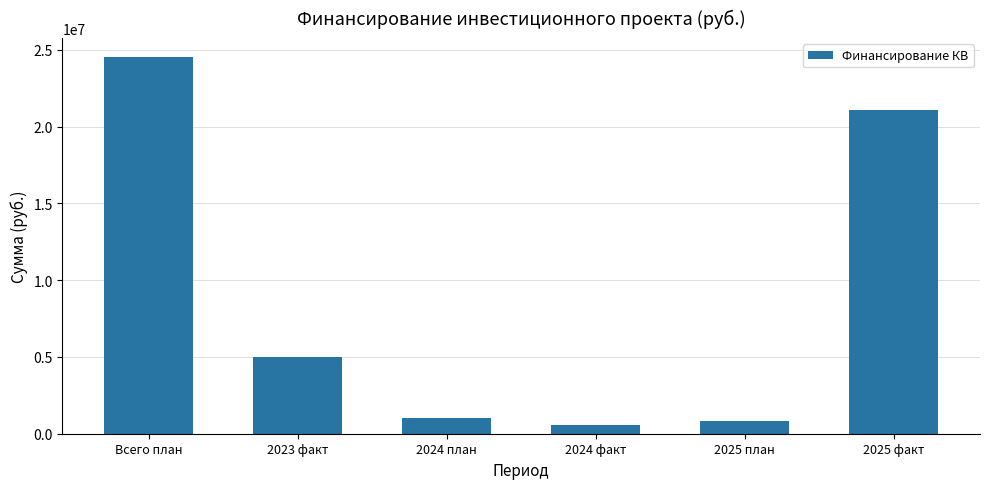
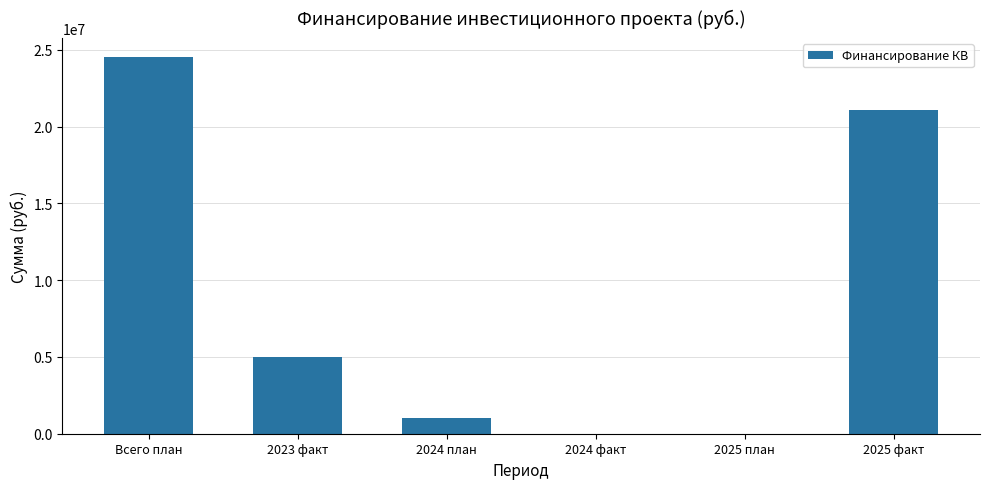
  {
    "Всего план": 24500000,
    "2023 факт": 5000000,
    "2024 план": 1000000,
-   "2024 факт": 600000,
-   "2025 план": 900000,
+   "2024 факт": 0,
+   "2025 план": 0,
    "2025 факт": 21100000
  }
